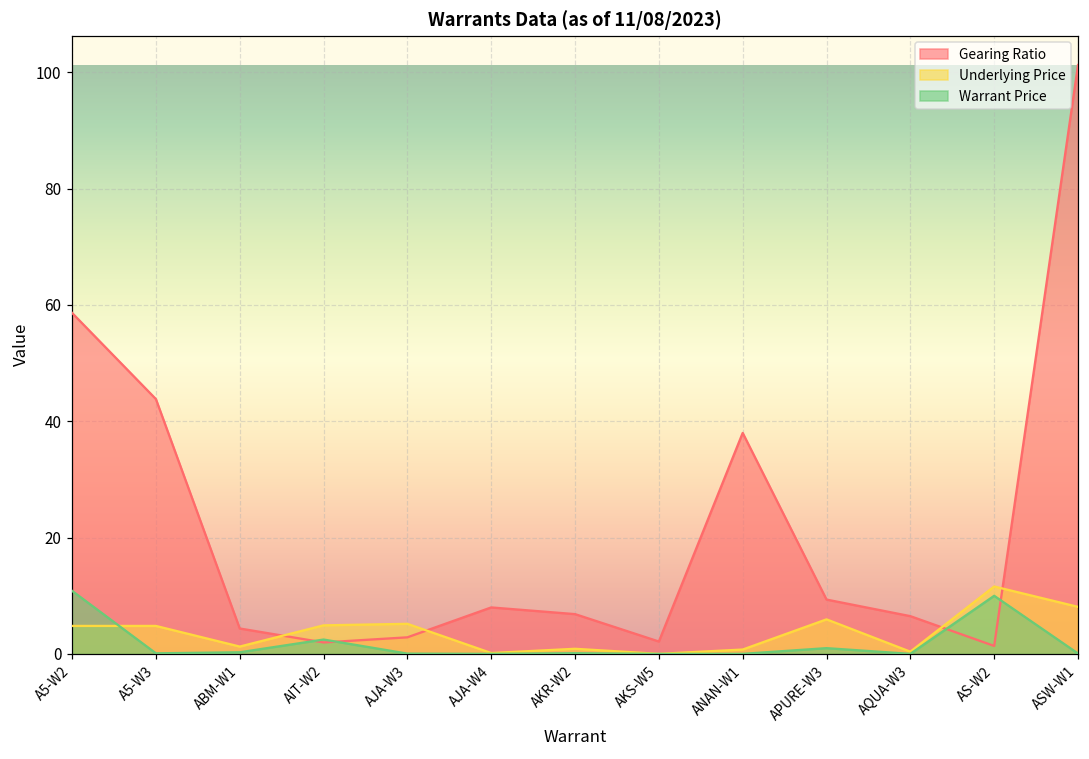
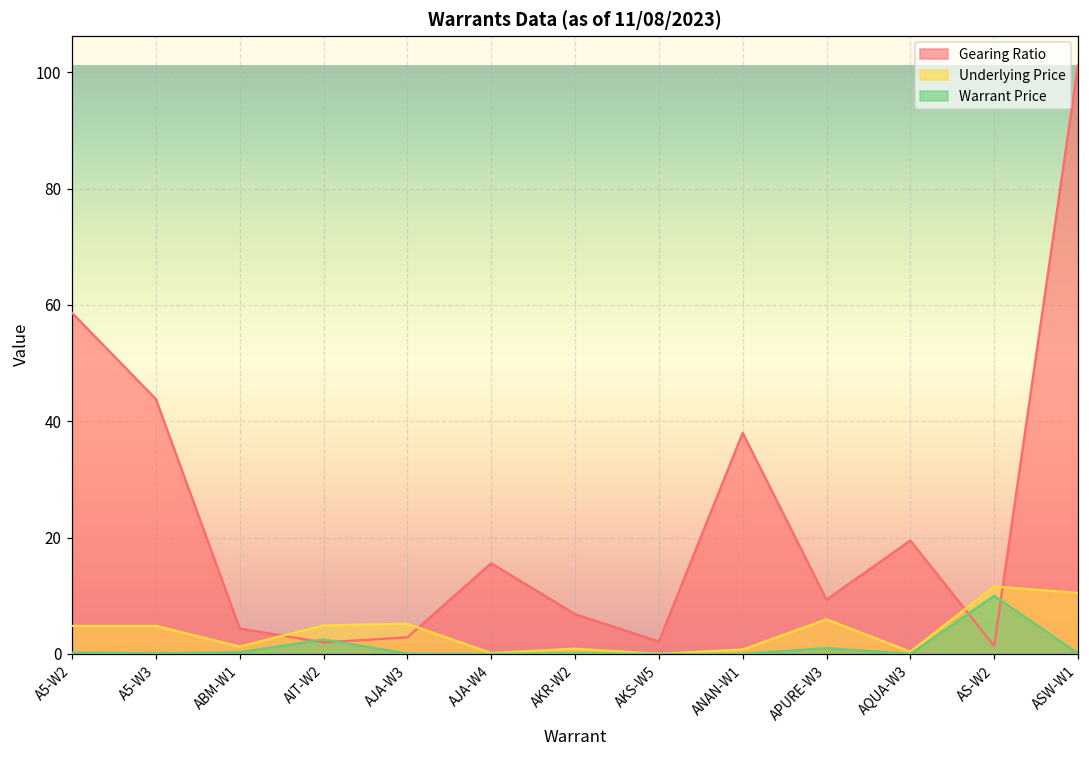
  {
    "Gearing Ratio": {
      "A5-W2": 59,
      "A5-W3": 44,
      "ABM-W1": 4,
      "AIT-W2": 2,
      "AJA-W3": 3,
-     "AJA-W4": 8,
+     "AJA-W4": 16,
      "AKR-W2": 7,
      "AKS-W5": 2,
      "ANAN-W1": 38,
      "APURE-W3": 9,
-     "AQUA-W3": 7,
+     "AQUA-W3": 20,
      "AS-W2": 1,
      "ASW-W1": 101
    },
    "Underlying Price": {
      "A5-W2": 5,
      "A5-W3": 5,
      "ABM-W1": 1,
      "AIT-W2": 5,
      "AJA-W3": 5,
      "AKR-W2": 1,
      "ANAN-W1": 1,
      "APURE-W3": 6,
      "AS-W2": 12,
-     "ASW-W1": 8
+     "ASW-W1": 11
    },
    "Warrant Price": {
-     "A5-W2": 11,
+     "A5-W2": 0,
      "A5-W3": 0,
      "ABM-W1": 0,
      "AIT-W2": 2,
      "AJA-W3": 0,
      "AKR-W2": 0,
      "ANAN-W1": 0,
      "APURE-W3": 1,
      "AS-W2": 10,
      "ASW-W1": 0
    }
  }
